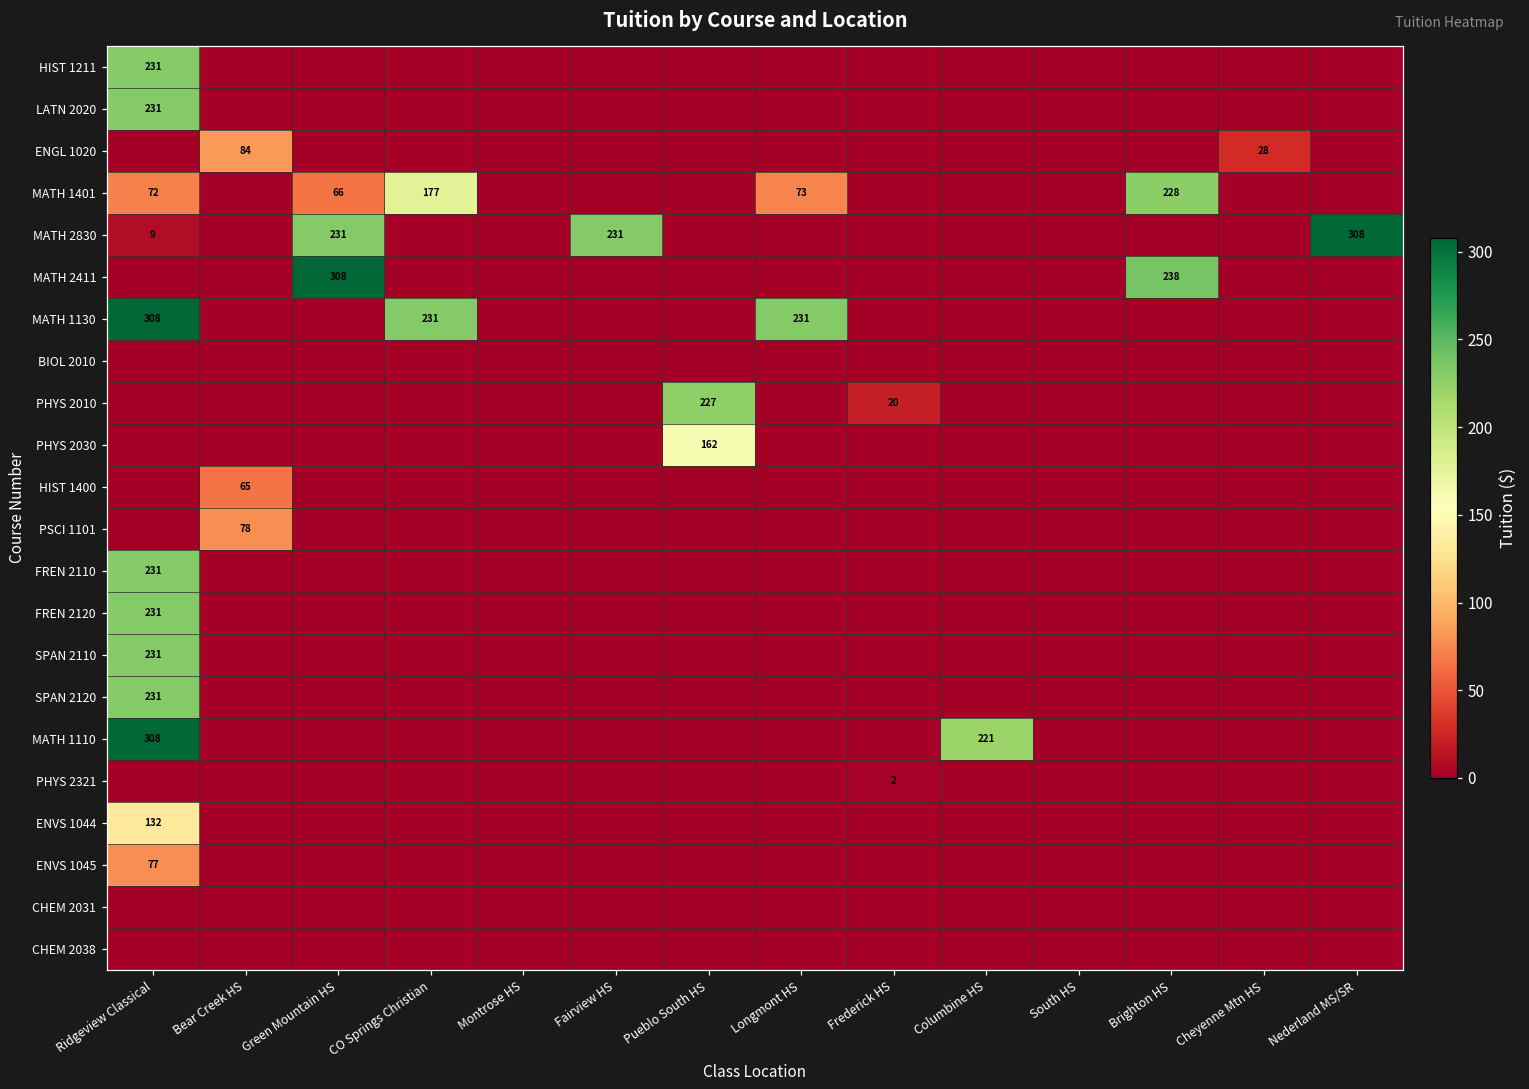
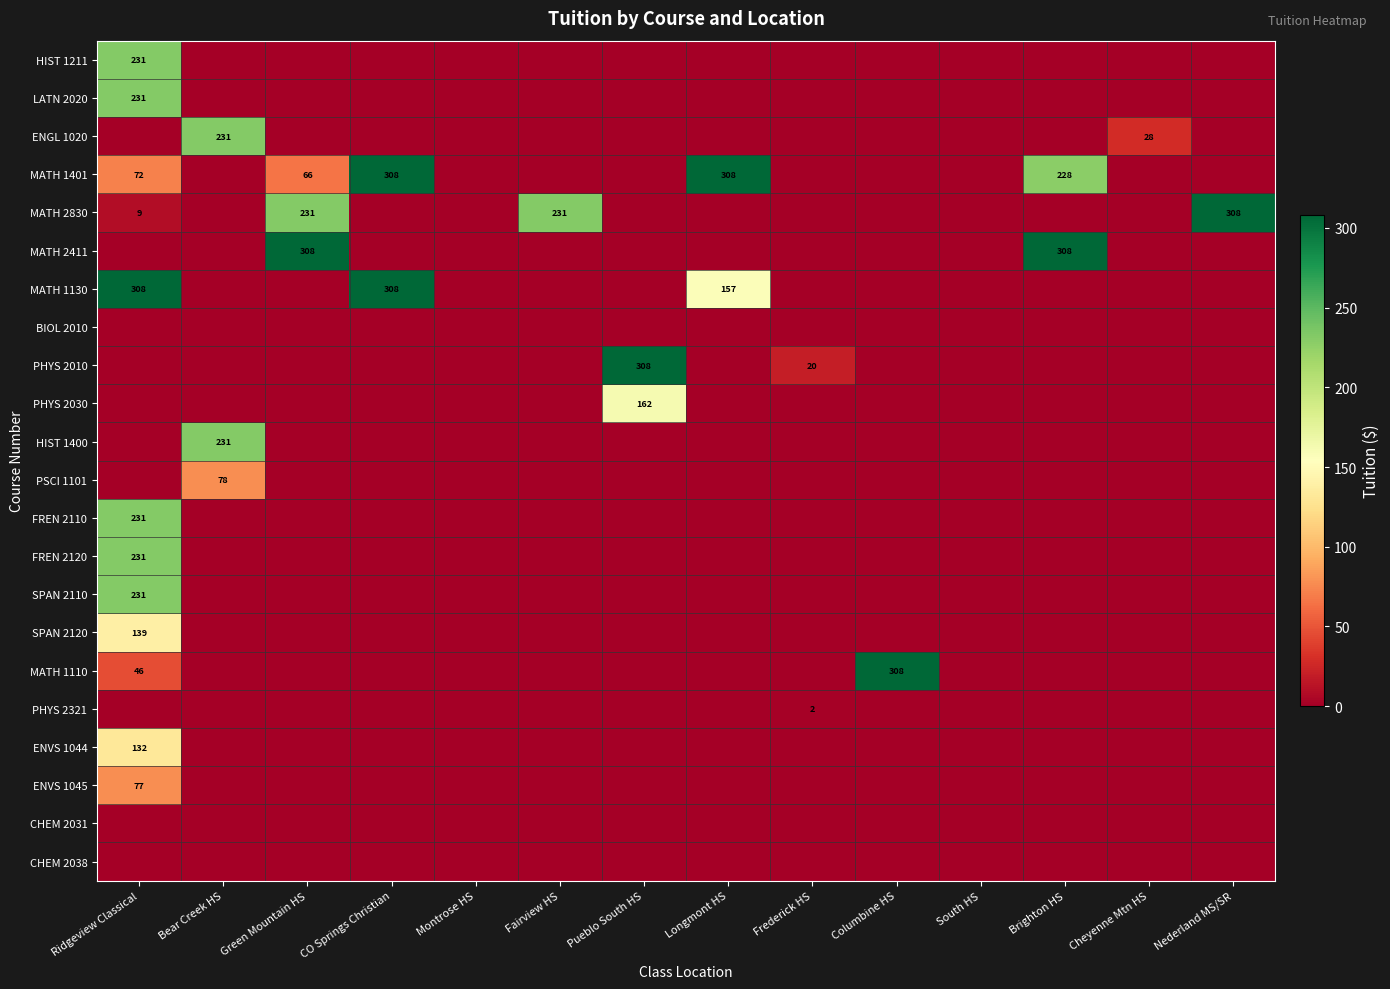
  {
    "HIST 1211": {
      "Ridgeview Classical": 231
    },
    "LATN 2020": {
      "Ridgeview Classical": 231
    },
    "ENGL 1020": {
-     "Bear Creek HS": 84,
+     "Bear Creek HS": 231,
      "Cheyenne Mtn HS": 28
    },
    "MATH 1401": {
      "Ridgeview Classical": 72,
      "Green Mountain HS": 66,
-     "CO Springs Christian": 177,
-     "Longmont HS": 73,
+     "CO Springs Christian": 308,
+     "Longmont HS": 308,
      "Brighton HS": 228
    },
    "MATH 2830": {
      "Ridgeview Classical": 9,
      "Green Mountain HS": 231,
      "Fairview HS": 231,
      "Nederland MS/SR": 308
    },
    "MATH 2411": {
      "Green Mountain HS": 308,
-     "Brighton HS": 238
+     "Brighton HS": 308
    },
    "MATH 1130": {
      "Ridgeview Classical": 308,
-     "CO Springs Christian": 231,
-     "Longmont HS": 231
+     "CO Springs Christian": 308,
+     "Longmont HS": 157
    },
    "PHYS 2010": {
-     "Pueblo South HS": 227,
+     "Pueblo South HS": 308,
      "Frederick HS": 20
    },
    "PHYS 2030": {
      "Pueblo South HS": 162
    },
    "HIST 1400": {
-     "Bear Creek HS": 65
+     "Bear Creek HS": 231
    },
    "PSCI 1101": {
      "Bear Creek HS": 78
    },
    "FREN 2110": {
      "Ridgeview Classical": 231
    },
    "FREN 2120": {
      "Ridgeview Classical": 231
    },
    "SPAN 2110": {
      "Ridgeview Classical": 231
    },
    "SPAN 2120": {
-     "Ridgeview Classical": 231
+     "Ridgeview Classical": 139
    },
    "MATH 1110": {
-     "Ridgeview Classical": 308,
-     "Columbine HS": 221
+     "Ridgeview Classical": 46,
+     "Columbine HS": 308
    },
    "PHYS 2321": {
      "Frederick HS": 2
    },
    "ENVS 1044": {
      "Ridgeview Classical": 132
    },
    "ENVS 1045": {
      "Ridgeview Classical": 77
    }
  }
